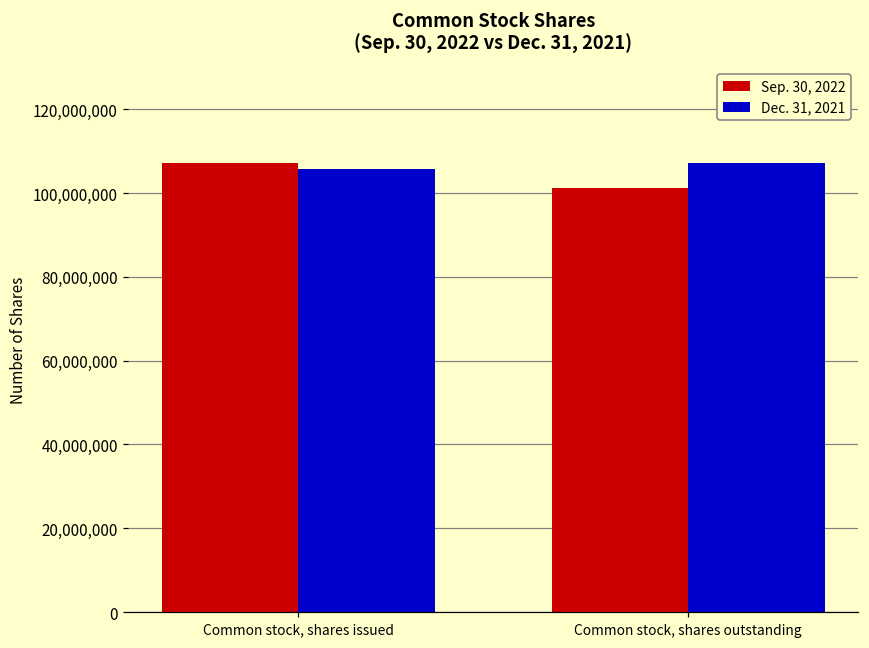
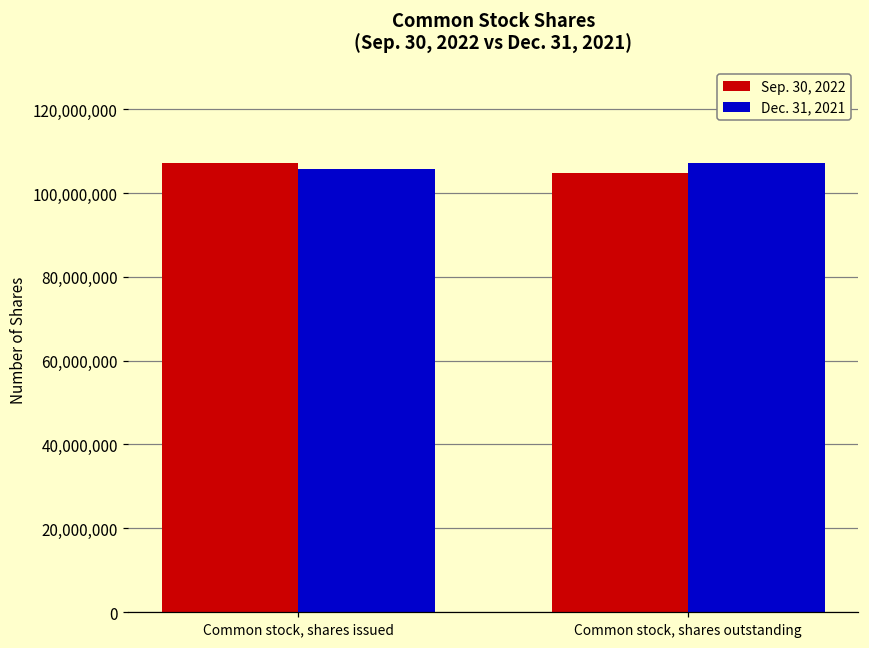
  {
    "Sep. 30, 2022": {
      "Common stock, shares issued": "107,000,000",
-     "Common stock, shares outstanding": "101,000,000"
+     "Common stock, shares outstanding": "105,000,000"
    },
    "Dec. 31, 2021": {
      "Common stock, shares issued": "106,000,000",
      "Common stock, shares outstanding": "107,000,000"
    }
  }
